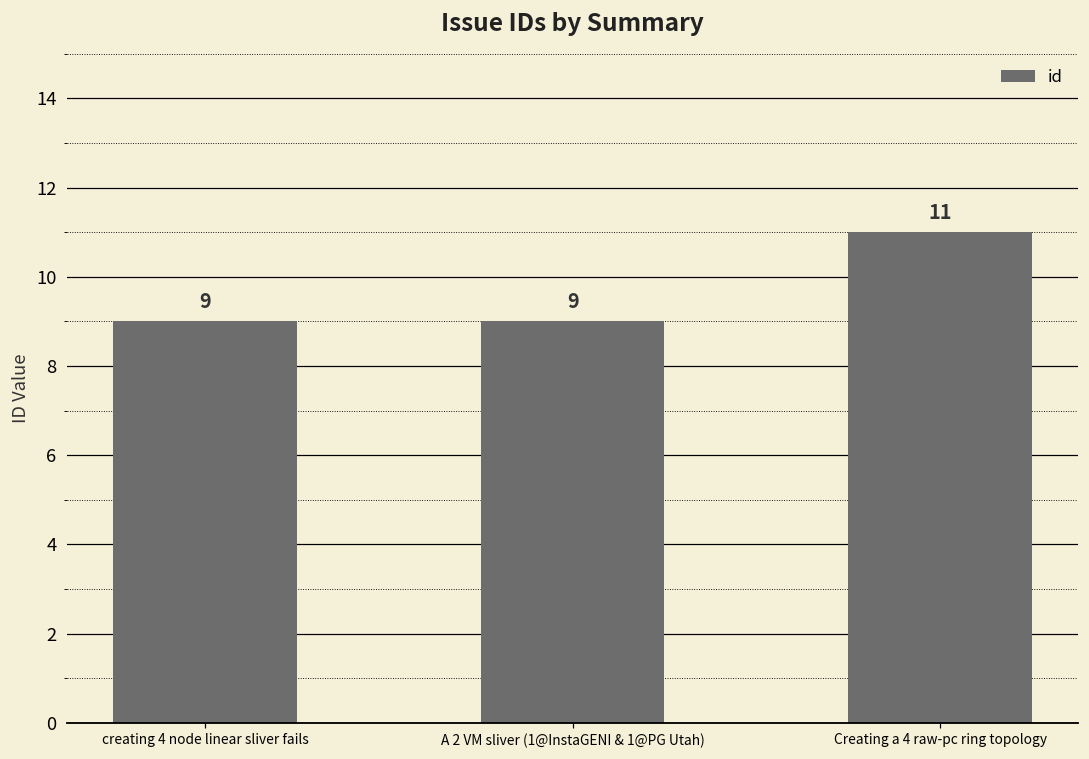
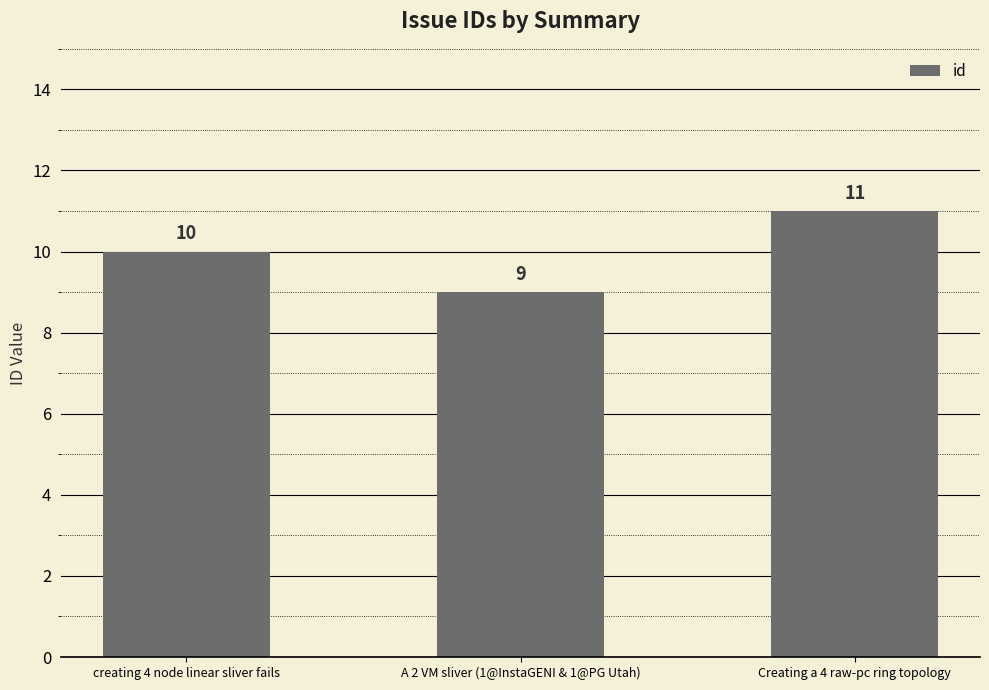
  {
-   "creating 4 node linear sliver fails": 9,
+   "creating 4 node linear sliver fails": 10,
    "A 2 VM sliver (1@InstaGENI & 1@PG Utah)": 9,
    "Creating a 4 raw-pc ring topology": 11
  }
